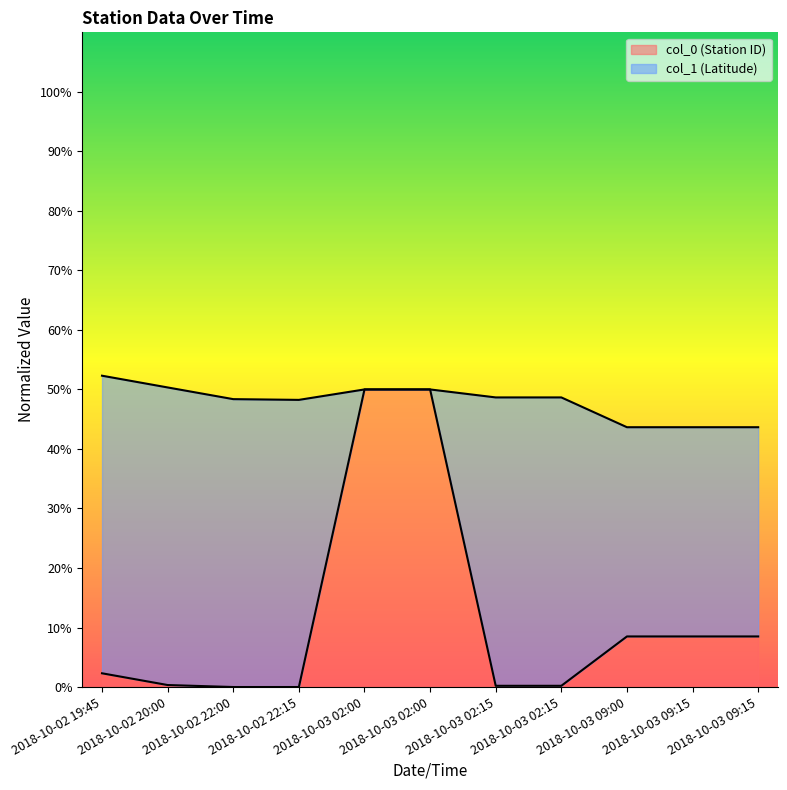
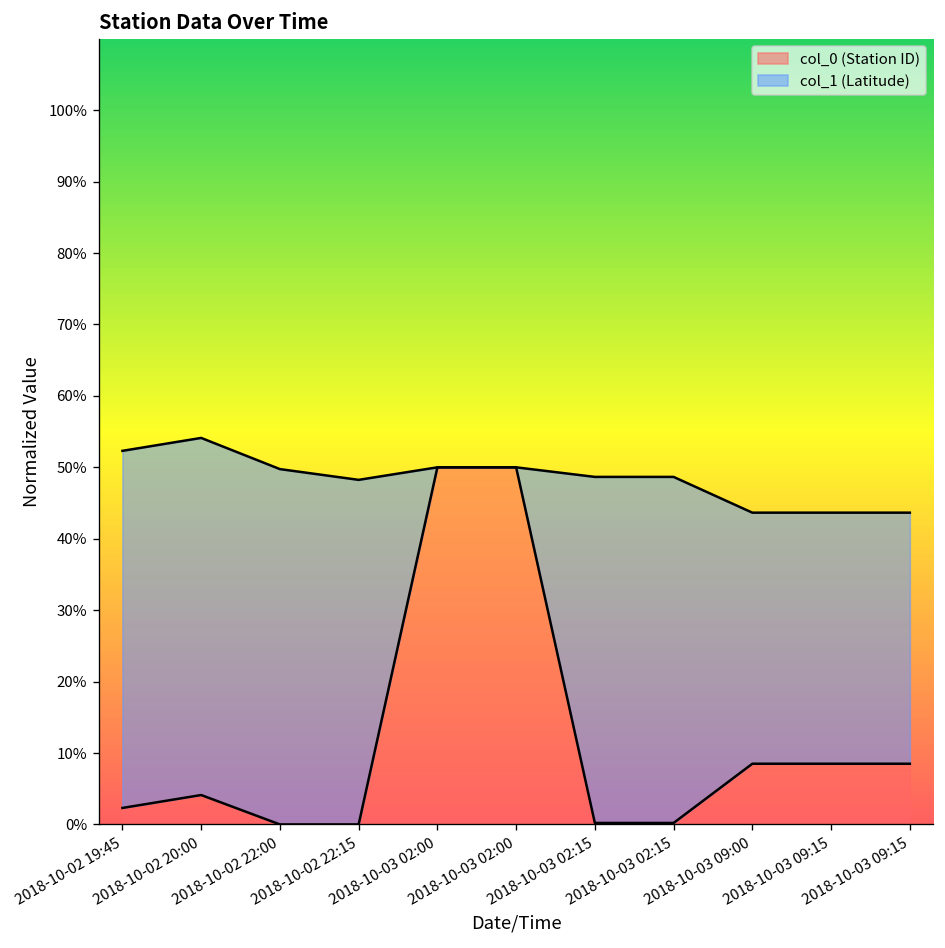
  {
    "col_0 (Station ID)": {
      "2018-10-02 19:45": "2%",
-     "2018-10-02 20:00": "0%",
+     "2018-10-02 20:00": "4%",
      "2018-10-02 22:00": "0%",
      "2018-10-02 22:15": "0%",
      "2018-10-03 09:00": "8%"
    },
    "col_1 (Latitude)": {
      "2018-10-02 19:45": "50%",
      "2018-10-02 20:00": "50%",
-     "2018-10-02 22:00": "48%",
+     "2018-10-02 22:00": "50%",
      "2018-10-02 22:15": "48%",
      "2018-10-03 09:00": "35%"
    }
  }
